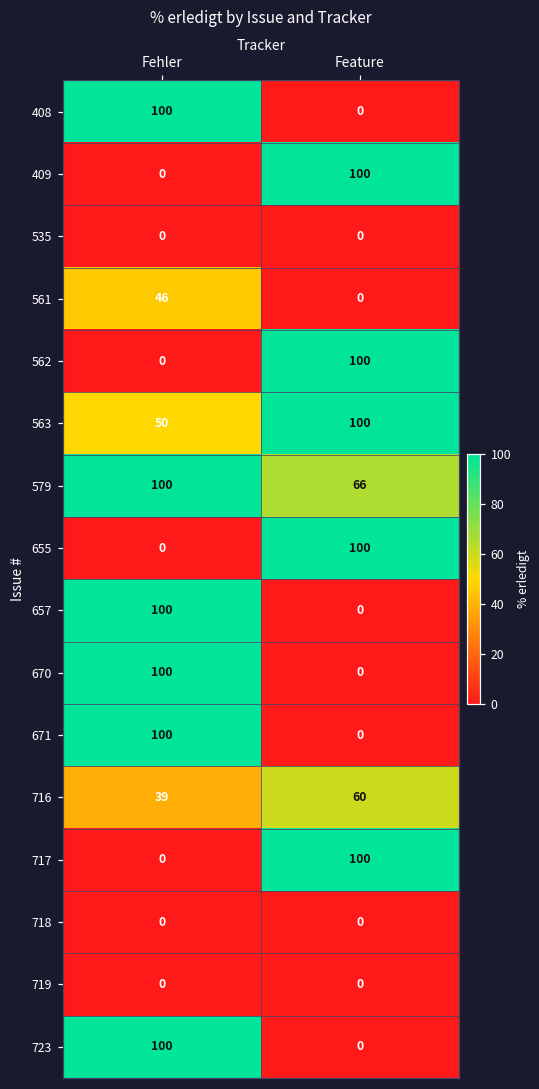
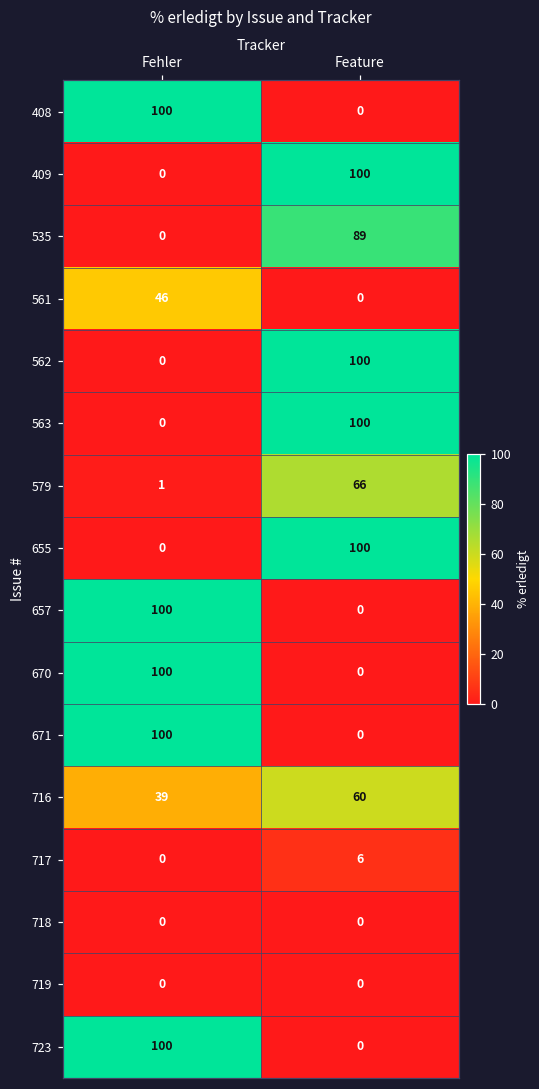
  {
    "408": {
      "Fehler": 100,
      "Feature": 0
    },
    "409": {
      "Fehler": 0,
      "Feature": 100
    },
    "535": {
      "Fehler": 0,
-     "Feature": 0
+     "Feature": 89
    },
    "561": {
      "Fehler": 46,
      "Feature": 0
    },
    "562": {
      "Fehler": 0,
      "Feature": 100
    },
    "563": {
-     "Fehler": 50,
+     "Fehler": 0,
      "Feature": 100
    },
    "579": {
-     "Fehler": 100,
+     "Fehler": 1,
      "Feature": 66
    },
    "655": {
      "Fehler": 0,
      "Feature": 100
    },
    "657": {
      "Fehler": 100,
      "Feature": 0
    },
    "670": {
      "Fehler": 100,
      "Feature": 0
    },
    "671": {
      "Fehler": 100,
      "Feature": 0
    },
    "716": {
      "Fehler": 39,
      "Feature": 60
    },
    "717": {
      "Fehler": 0,
-     "Feature": 100
+     "Feature": 6
    },
    "718": {
      "Fehler": 0,
      "Feature": 0
    },
    "719": {
      "Fehler": 0,
      "Feature": 0
    },
    "723": {
      "Fehler": 100,
      "Feature": 0
    }
  }
